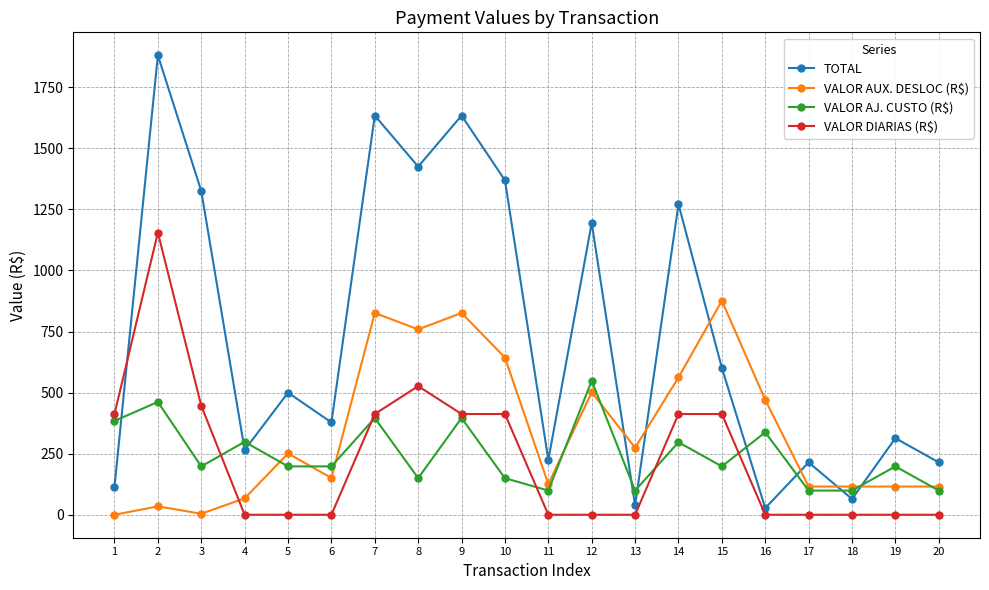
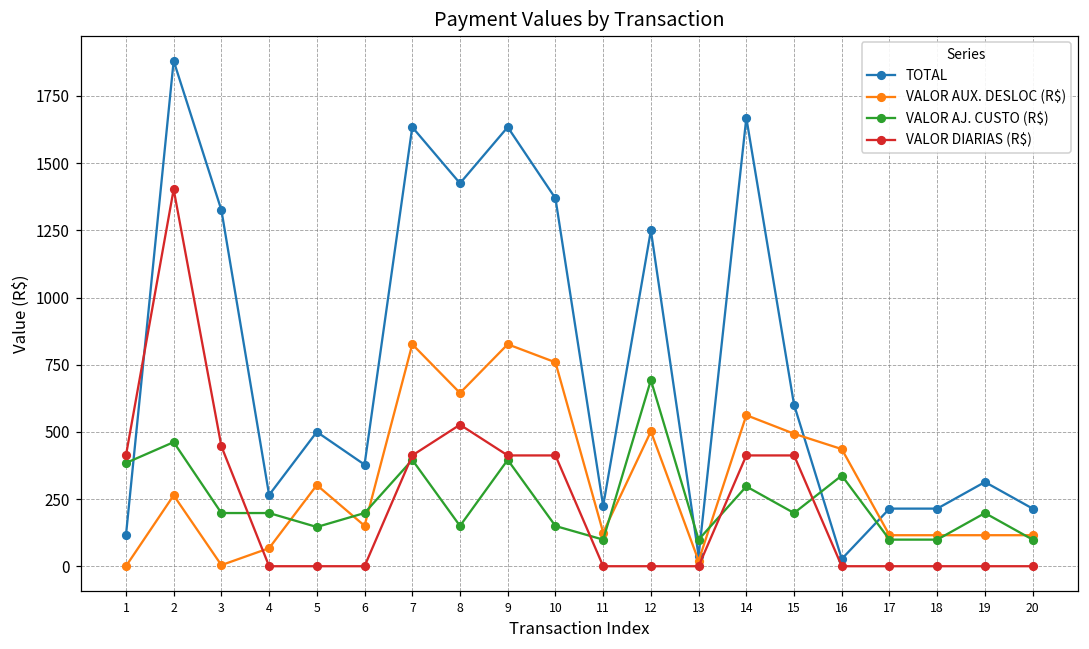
  {
    "TOTAL": {
      "1": 110,
      "2": 1880,
      "3": 1330,
      "4": 270,
      "5": 500,
      "6": 380,
      "7": 1630,
      "8": 1430,
      "9": 1630,
      "10": 1370,
      "11": 220,
-     "12": 1190,
+     "12": 1250,
      "13": 40,
-     "14": 1270,
+     "14": 1670,
      "15": 600,
      "16": 30,
      "17": 210,
-     "18": 60,
+     "18": 210,
      "19": 310,
      "20": 210
    },
    "VALOR AUX. DESLOC (R$)": {
      "1": 0,
-     "2": 30,
+     "2": 260,
      "3": 0,
      "4": 70,
-     "5": 250,
+     "5": 300,
      "6": 150,
      "7": 830,
-     "8": 760,
+     "8": 640,
      "9": 830,
-     "10": 640,
+     "10": 760,
      "11": 130,
      "12": 500,
-     "13": 270,
+     "13": 20,
      "14": 560,
-     "15": 880,
-     "16": 470,
+     "15": 490,
+     "16": 440,
      "17": 120,
      "18": 120,
      "19": 120,
      "20": 120
    },
    "VALOR AJ. CUSTO (R$)": {
      "1": 380,
      "2": 460,
      "3": 200,
-     "4": 300,
-     "5": 200,
+     "4": 200,
+     "5": 150,
      "6": 200,
      "7": 400,
      "8": 150,
      "9": 400,
      "10": 150,
      "11": 100,
-     "12": 550,
+     "12": 690,
      "13": 100,
      "14": 300,
      "15": 200,
      "16": 340,
      "17": 100,
      "18": 100,
      "19": 200,
      "20": 100
    },
    "VALOR DIARIAS (R$)": {
      "1": 410,
-     "2": 1160,
+     "2": 1400,
      "3": 450,
      "4": 0,
      "5": 0,
      "6": 0,
      "7": 410,
      "8": 530,
      "9": 410,
      "10": 410,
      "11": 0,
      "12": 0,
      "13": 0,
      "14": 410,
      "15": 410,
      "16": 0,
      "17": 0,
      "18": 0,
      "19": 0,
      "20": 0
    }
  }
